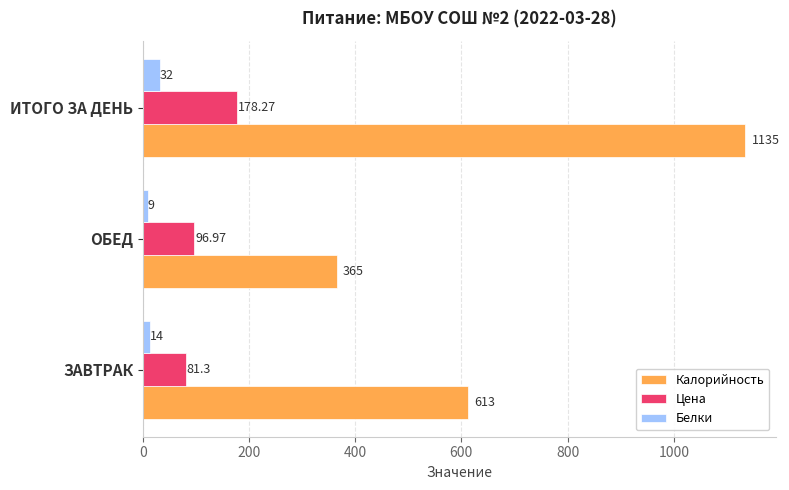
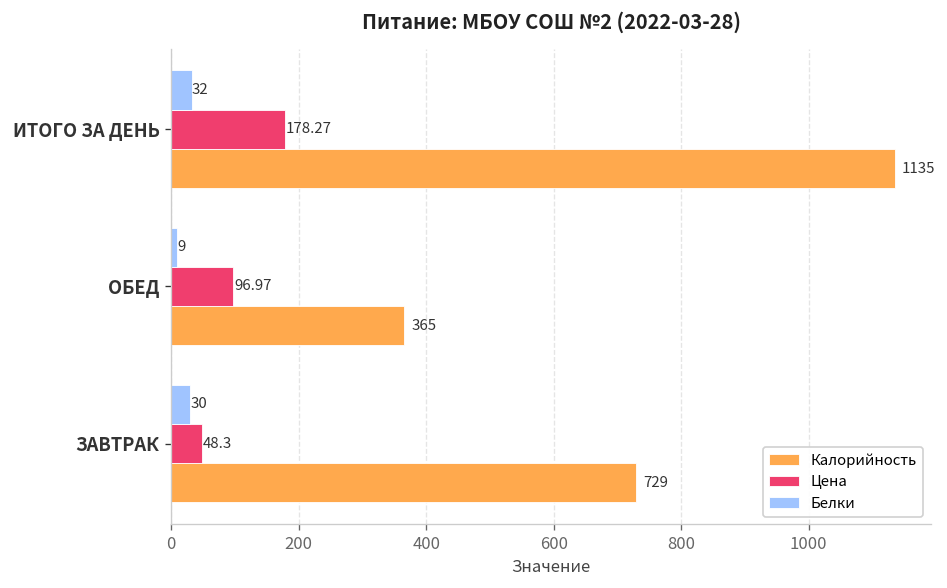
  {
    "Калорийность": {
      "ИТОГО ЗА ДЕНЬ": 1135,
      "ОБЕД": 365,
-     "ЗАВТРАК": 613
+     "ЗАВТРАК": 729
    },
    "Цена": {
      "ИТОГО ЗА ДЕНЬ": 178.27,
      "ОБЕД": 96.97,
-     "ЗАВТРАК": 81.3
+     "ЗАВТРАК": 48.3
    },
    "Белки": {
      "ИТОГО ЗА ДЕНЬ": 32,
      "ОБЕД": 9,
-     "ЗАВТРАК": 14
+     "ЗАВТРАК": 30
    }
  }
